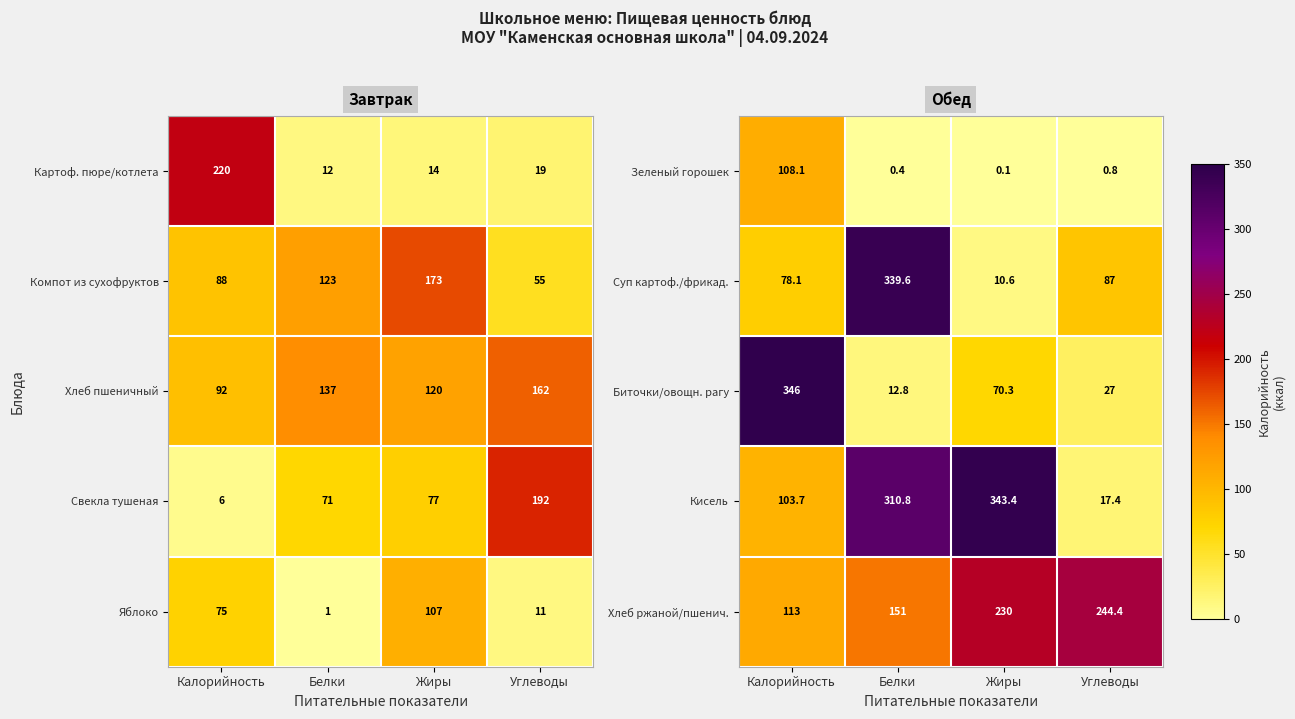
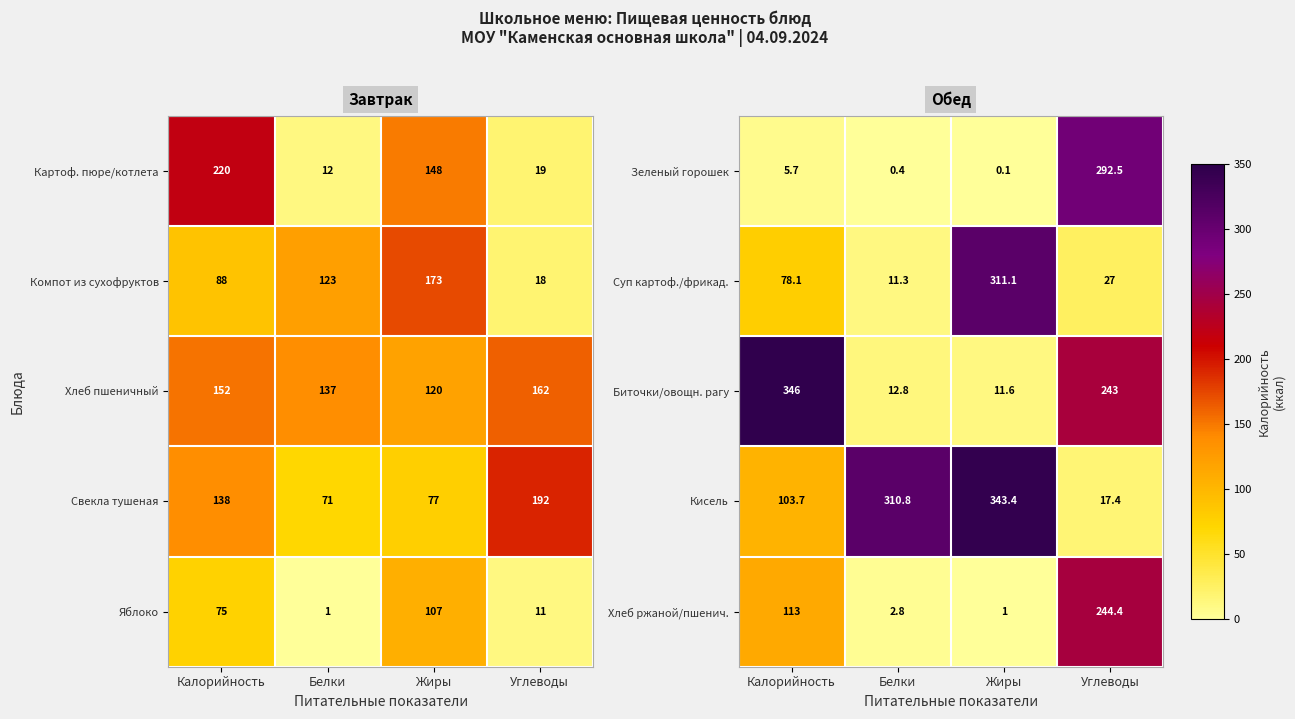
  {
    "Завтрак": {
      "Картоф. пюре/котлета": {
        "Калорийность": 220,
        "Белки": 12,
-       "Жиры": 14,
+       "Жиры": 148,
        "Углеводы": 19
      },
      "Компот из сухофруктов": {
        "Калорийность": 88,
        "Белки": 123,
        "Жиры": 173,
-       "Углеводы": 55
+       "Углеводы": 18
      },
      "Хлеб пшеничный": {
-       "Калорийность": 92,
+       "Калорийность": 152,
        "Белки": 137,
        "Жиры": 120,
        "Углеводы": 162
      },
      "Свекла тушеная": {
-       "Калорийность": 6,
+       "Калорийность": 138,
        "Белки": 71,
        "Жиры": 77,
        "Углеводы": 192
      },
      "Яблоко": {
        "Калорийность": 75,
        "Белки": 1,
        "Жиры": 107,
        "Углеводы": 11
      }
    },
    "Обед": {
      "Зеленый горошек": {
-       "Калорийность": 108.1,
+       "Калорийность": 5.7,
        "Белки": 0.4,
        "Жиры": 0.1,
-       "Углеводы": 0.8
+       "Углеводы": 292.5
      },
      "Суп картоф./фрикад.": {
        "Калорийность": 78.1,
-       "Белки": 339.6,
-       "Жиры": 10.6,
-       "Углеводы": 87
+       "Белки": 11.3,
+       "Жиры": 311.1,
+       "Углеводы": 27
      },
      "Биточки/овощн. рагу": {
        "Калорийность": 346,
        "Белки": 12.8,
-       "Жиры": 70.3,
-       "Углеводы": 27
+       "Жиры": 11.6,
+       "Углеводы": 243
      },
      "Кисель": {
        "Калорийность": 103.7,
        "Белки": 310.8,
        "Жиры": 343.4,
        "Углеводы": 17.4
      },
      "Хлеб ржаной/пшенич.": {
        "Калорийность": 113,
-       "Белки": 151,
-       "Жиры": 230,
+       "Белки": 2.8,
+       "Жиры": 1,
        "Углеводы": 244.4
      }
    }
  }
